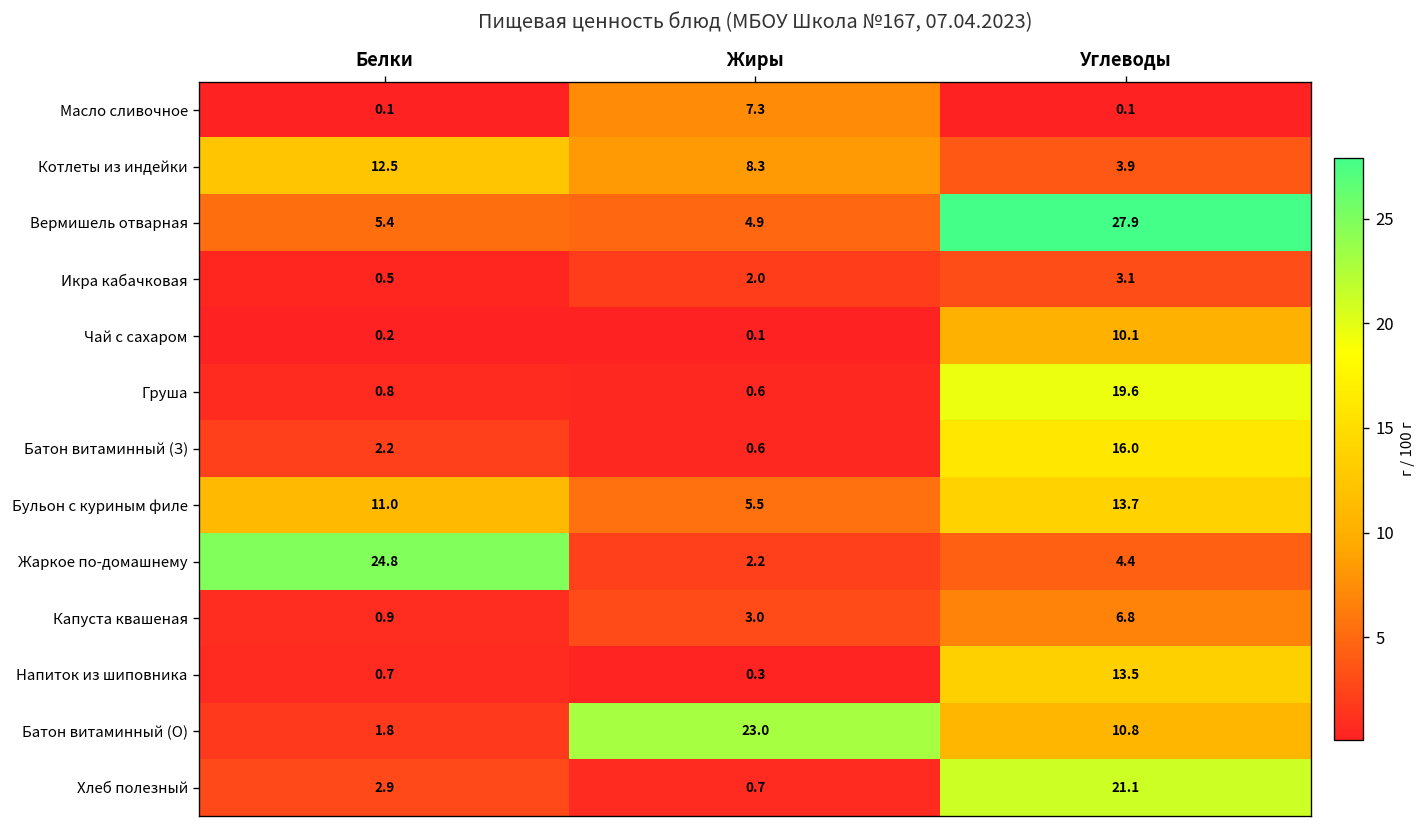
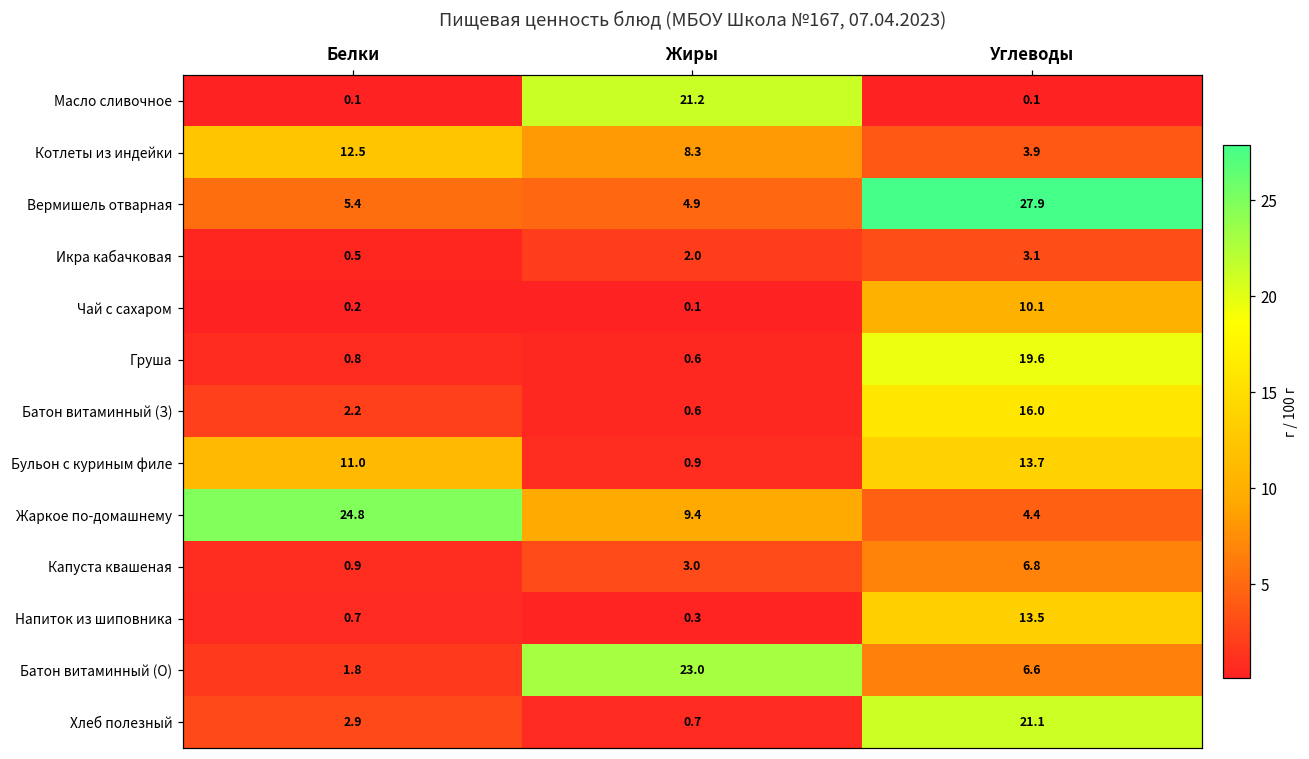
  {
    "Масло сливочное": {
      "Белки": 0.1,
-     "Жиры": 7.3,
+     "Жиры": 21.2,
      "Углеводы": 0.1
    },
    "Котлеты из индейки": {
      "Белки": 12.5,
      "Жиры": 8.3,
      "Углеводы": 3.9
    },
    "Вермишель отварная": {
      "Белки": 5.4,
      "Жиры": 4.9,
      "Углеводы": 27.9
    },
    "Икра кабачковая": {
      "Белки": 0.5,
      "Жиры": 2.0,
      "Углеводы": 3.1
    },
    "Чай с сахаром": {
      "Белки": 0.2,
      "Жиры": 0.1,
      "Углеводы": 10.1
    },
    "Груша": {
      "Белки": 0.8,
      "Жиры": 0.6,
      "Углеводы": 19.6
    },
    "Батон витаминный (З)": {
      "Белки": 2.2,
      "Жиры": 0.6,
      "Углеводы": 16.0
    },
    "Бульон с куриным филе": {
      "Белки": 11.0,
-     "Жиры": 5.5,
+     "Жиры": 0.9,
      "Углеводы": 13.7
    },
    "Жаркое по-домашнему": {
      "Белки": 24.8,
-     "Жиры": 2.2,
+     "Жиры": 9.4,
      "Углеводы": 4.4
    },
    "Капуста квашеная": {
      "Белки": 0.9,
      "Жиры": 3.0,
      "Углеводы": 6.8
    },
    "Напиток из шиповника": {
      "Белки": 0.7,
      "Жиры": 0.3,
      "Углеводы": 13.5
    },
    "Батон витаминный (О)": {
      "Белки": 1.8,
      "Жиры": 23.0,
-     "Углеводы": 10.8
+     "Углеводы": 6.6
    },
    "Хлеб полезный": {
      "Белки": 2.9,
      "Жиры": 0.7,
      "Углеводы": 21.1
    }
  }
